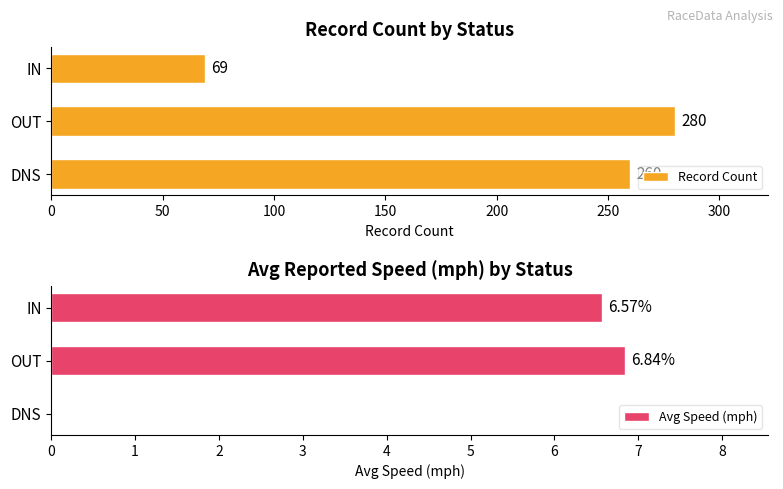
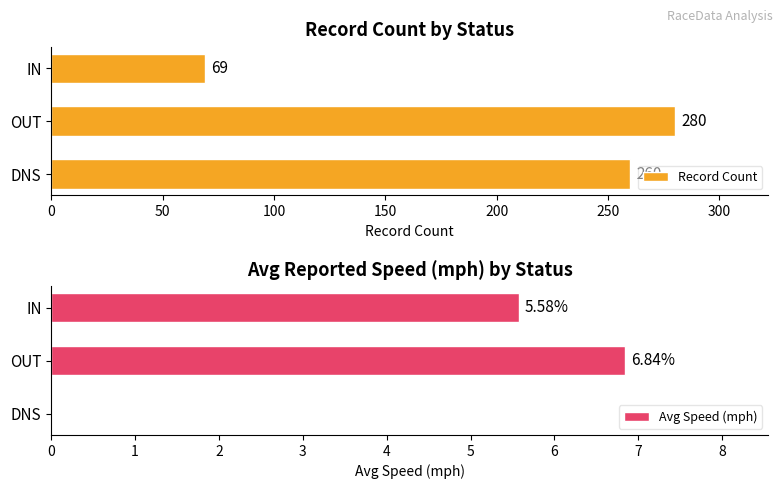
  {
    "Record Count by Status": {
      "IN": "69",
      "OUT": "280"
    },
    "Avg Reported Speed (mph) by Status": {
-     "IN": "6.57%",
+     "IN": "5.58%",
      "OUT": "6.84%"
    }
  }
